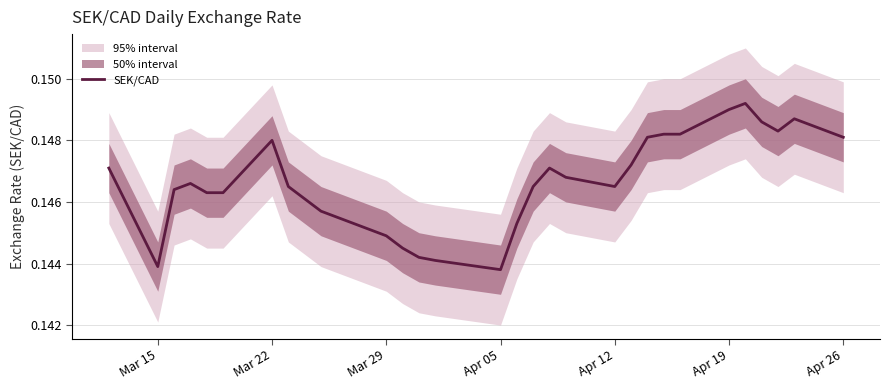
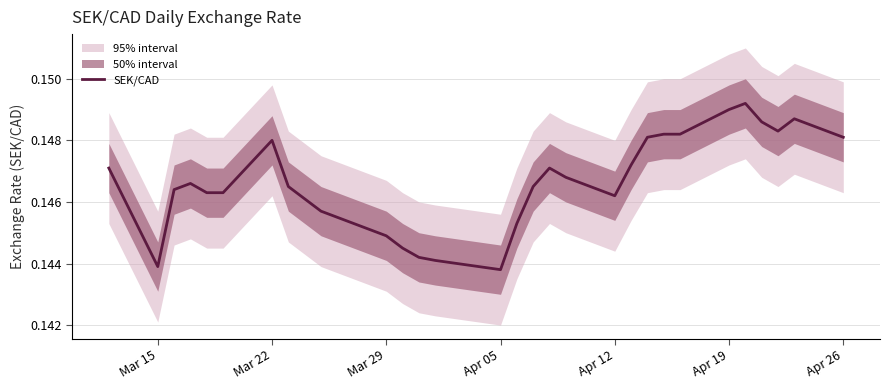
  {
    "SEK/CAD": {
      "Mar 15": 0.1439,
      "Mar 22": 0.1480,
      "Mar 29": 0.1449,
      "Apr 05": 0.1438,
-     "Apr 12": 0.1465,
+     "Apr 12": 0.1462,
      "Apr 19": 0.1490,
      "Apr 26": 0.1481
    }
  }
